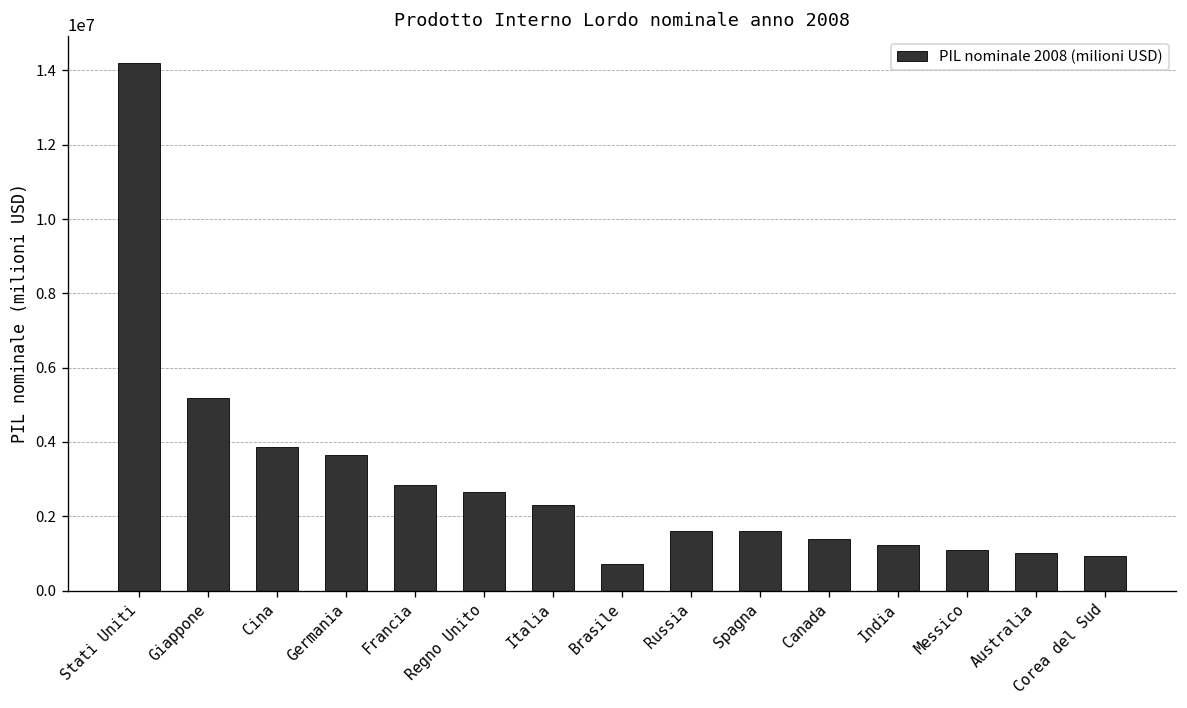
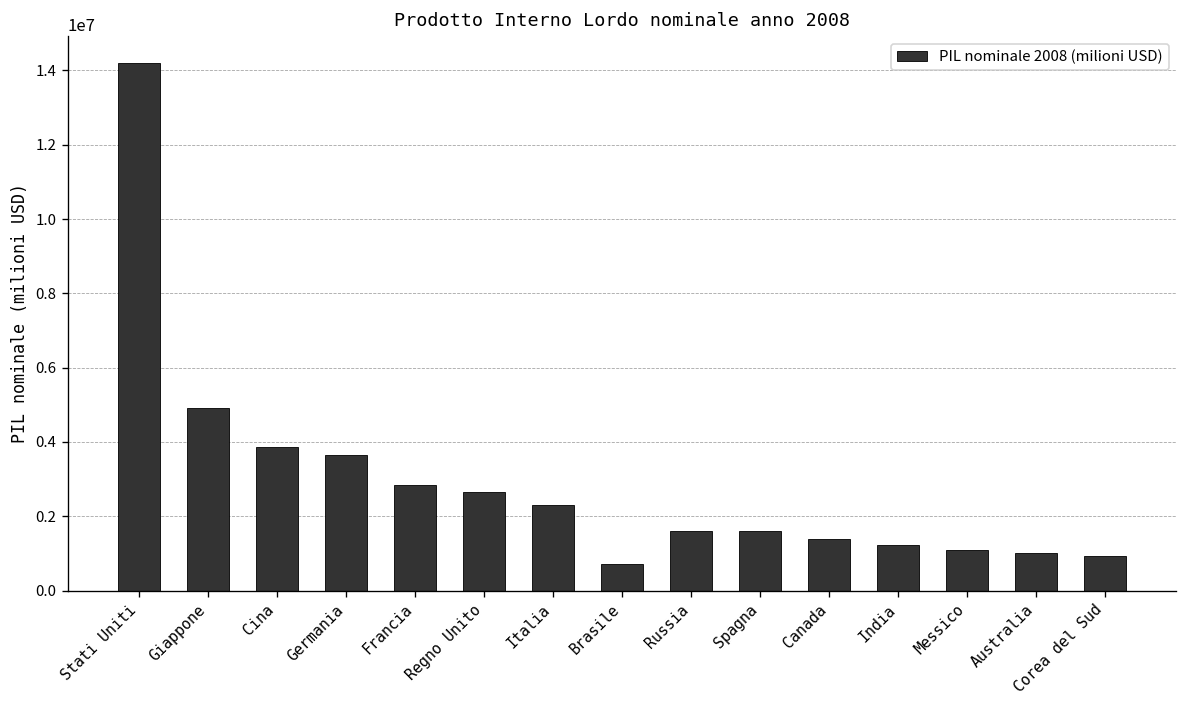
  {
    "Stati Uniti": 14200000,
-   "Giappone": 5200000,
+   "Giappone": 4900000,
    "Cina": 3900000,
    "Germania": 3700000,
    "Francia": 2900000,
    "Regno Unito": 2600000,
    "Italia": 2300000,
    "Brasile": 700000,
    "Russia": 1600000,
    "Spagna": 1600000,
    "Canada": 1400000,
    "India": 1200000,
    "Messico": 1100000,
    "Australia": 1000000,
    "Corea del Sud": 900000
  }
